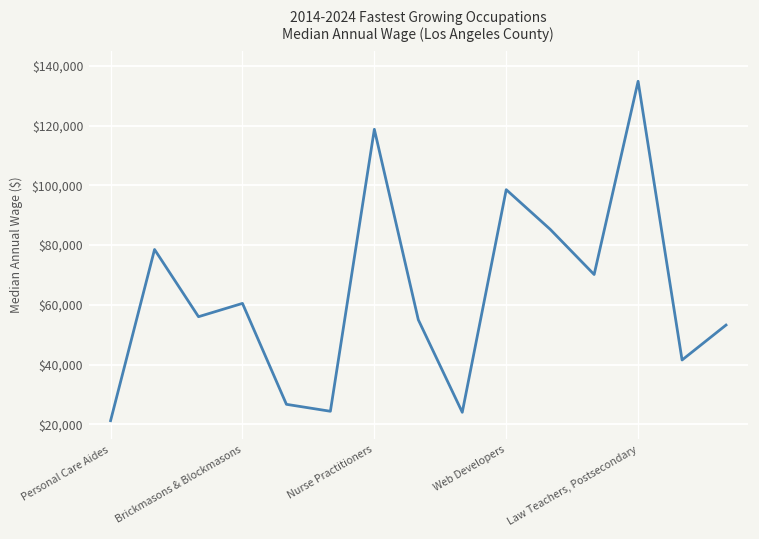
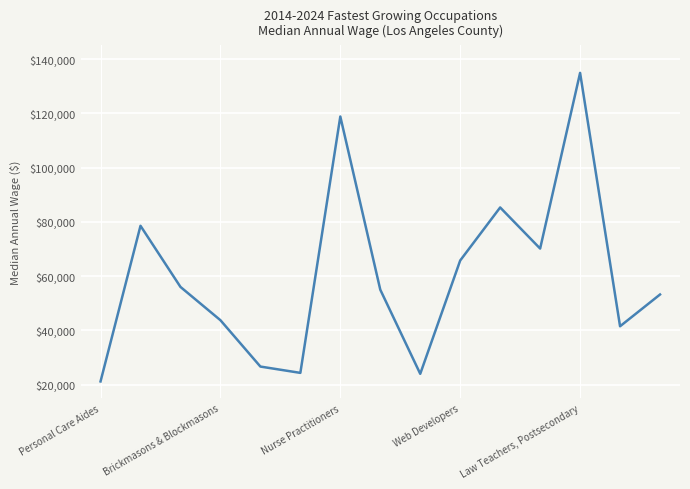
  {
    "Personal Care Aides": "$21,000",
-   "Brickmasons & Blockmasons": "$60,000",
+   "Brickmasons & Blockmasons": "$44,000",
    "Nurse Practitioners": "$119,000",
-   "Web Developers": "$99,000",
+   "Web Developers": "$66,000",
    "Law Teachers, Postsecondary": "$135,000"
  }
